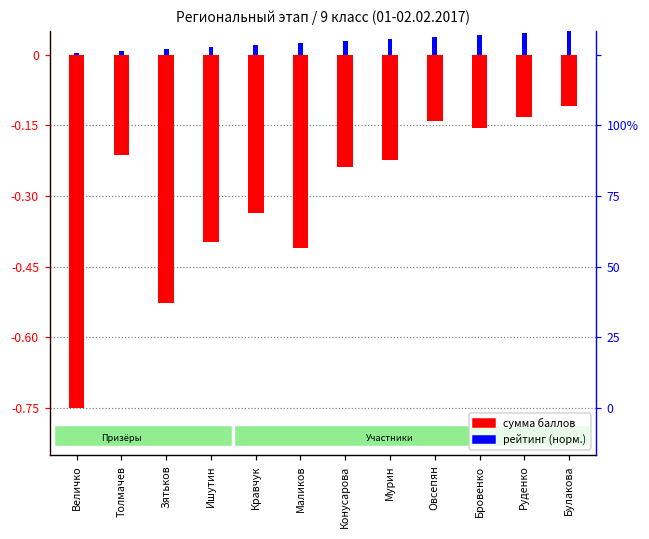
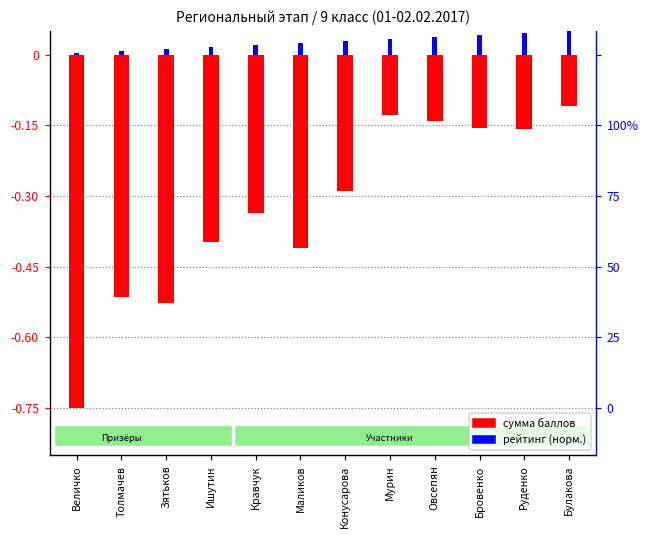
  {
    "сумма баллов": {
      "Величко": -0.75,
-     "Толмачев": -0.21,
+     "Толмачев": -0.51,
      "Зятьков": -0.53,
      "Ишутин": -0.40,
      "Кравчук": -0.34,
      "Маликов": -0.41,
-     "Конусарова": -0.24,
-     "Мурин": -0.22,
+     "Конусарова": -0.29,
+     "Мурин": -0.13,
      "Овсепян": -0.14,
      "Бровенко": -0.15,
-     "Руденко": -0.13,
+     "Руденко": -0.16,
      "Булакова": -0.11
    }
  }
